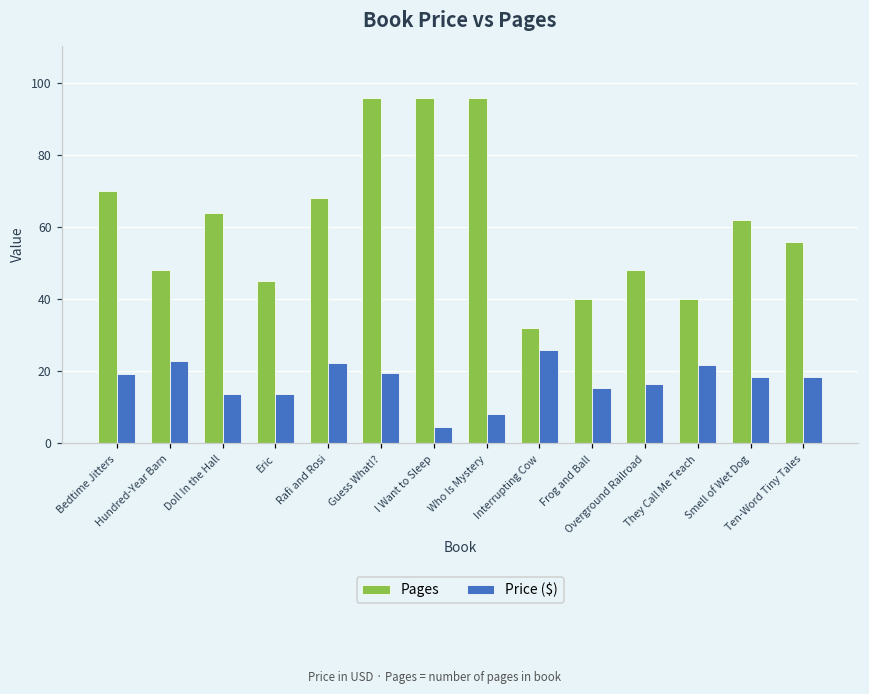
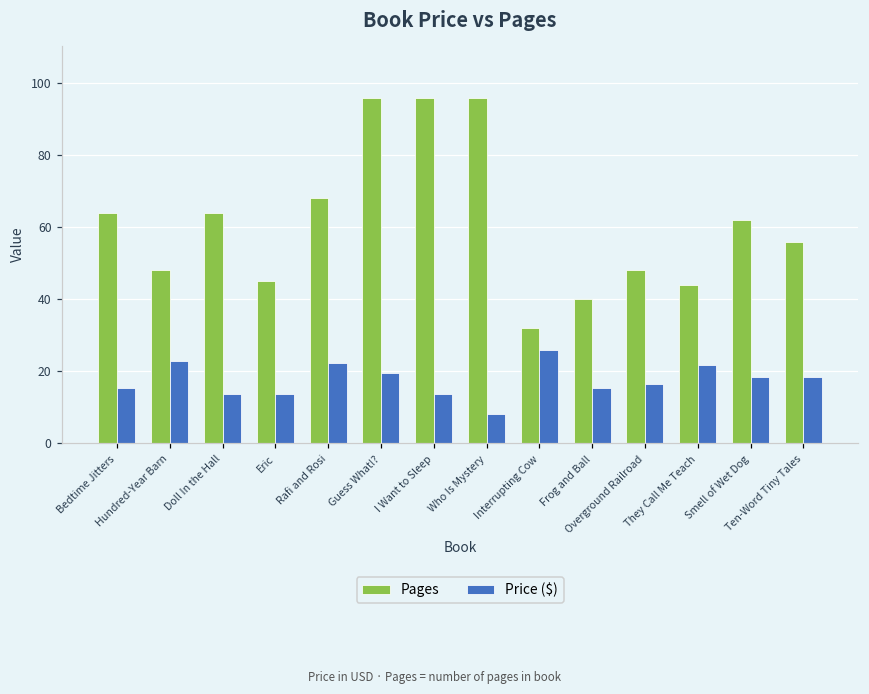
  {
    "Pages": {
-     "Bedtime Jitters": 70,
+     "Bedtime Jitters": 64,
      "Hundred-Year Barn": 48,
      "Doll In the Hall": 64,
      "Eric": 45,
      "Rafi and Rosi": 68,
      "Guess What!?": 96,
      "I Want to Sleep": 96,
      "Who Is Mystery": 96,
      "Interrupting Cow": 32,
      "Frog and Ball": 40,
      "Overground Railroad": 48,
-     "They Call Me Teach": 40,
+     "They Call Me Teach": 44,
      "Smell of Wet Dog": 62,
      "Ten-Word Tiny Tales": 56
    },
    "Price ($)": {
-     "Bedtime Jitters": 19,
+     "Bedtime Jitters": 15,
      "Hundred-Year Barn": 23,
      "Doll In the Hall": 14,
      "Eric": 14,
      "Rafi and Rosi": 22,
      "Guess What!?": 19,
-     "I Want to Sleep": 4,
+     "I Want to Sleep": 14,
      "Who Is Mystery": 8,
      "Interrupting Cow": 26,
      "Frog and Ball": 15,
      "Overground Railroad": 16,
      "They Call Me Teach": 22,
      "Smell of Wet Dog": 18,
      "Ten-Word Tiny Tales": 18
    }
  }
